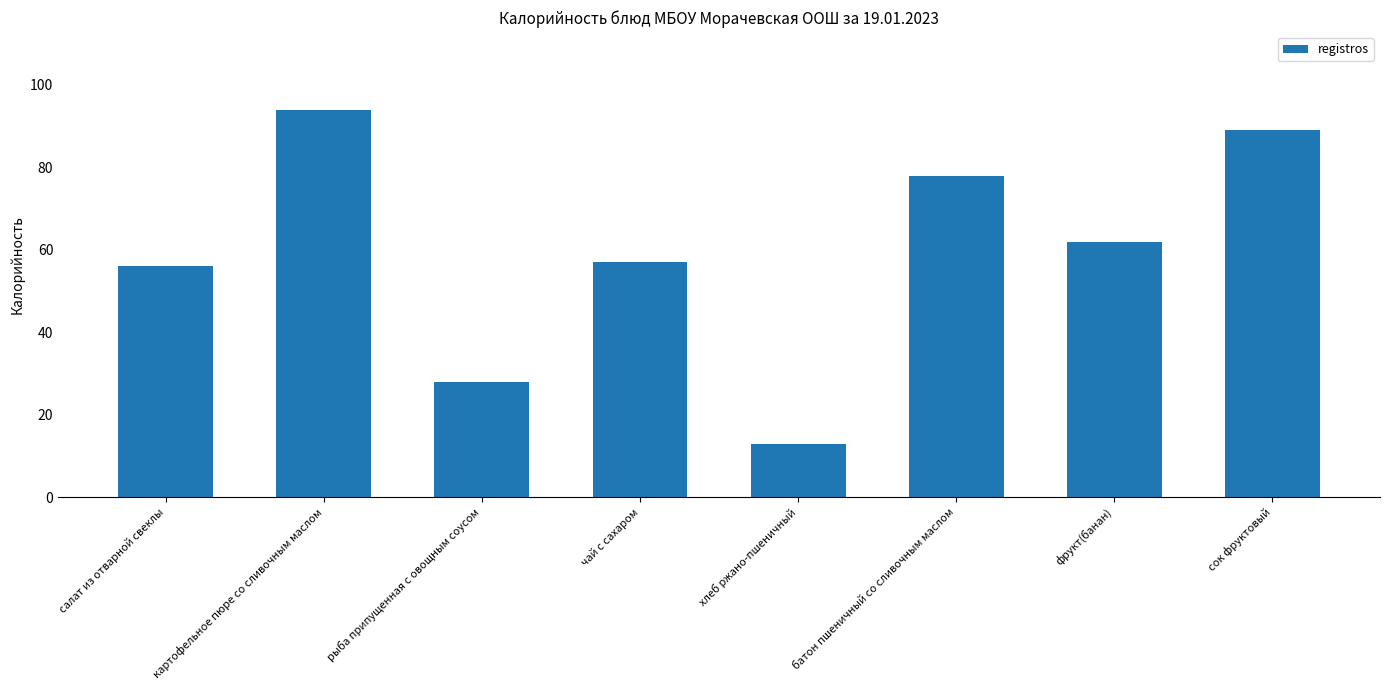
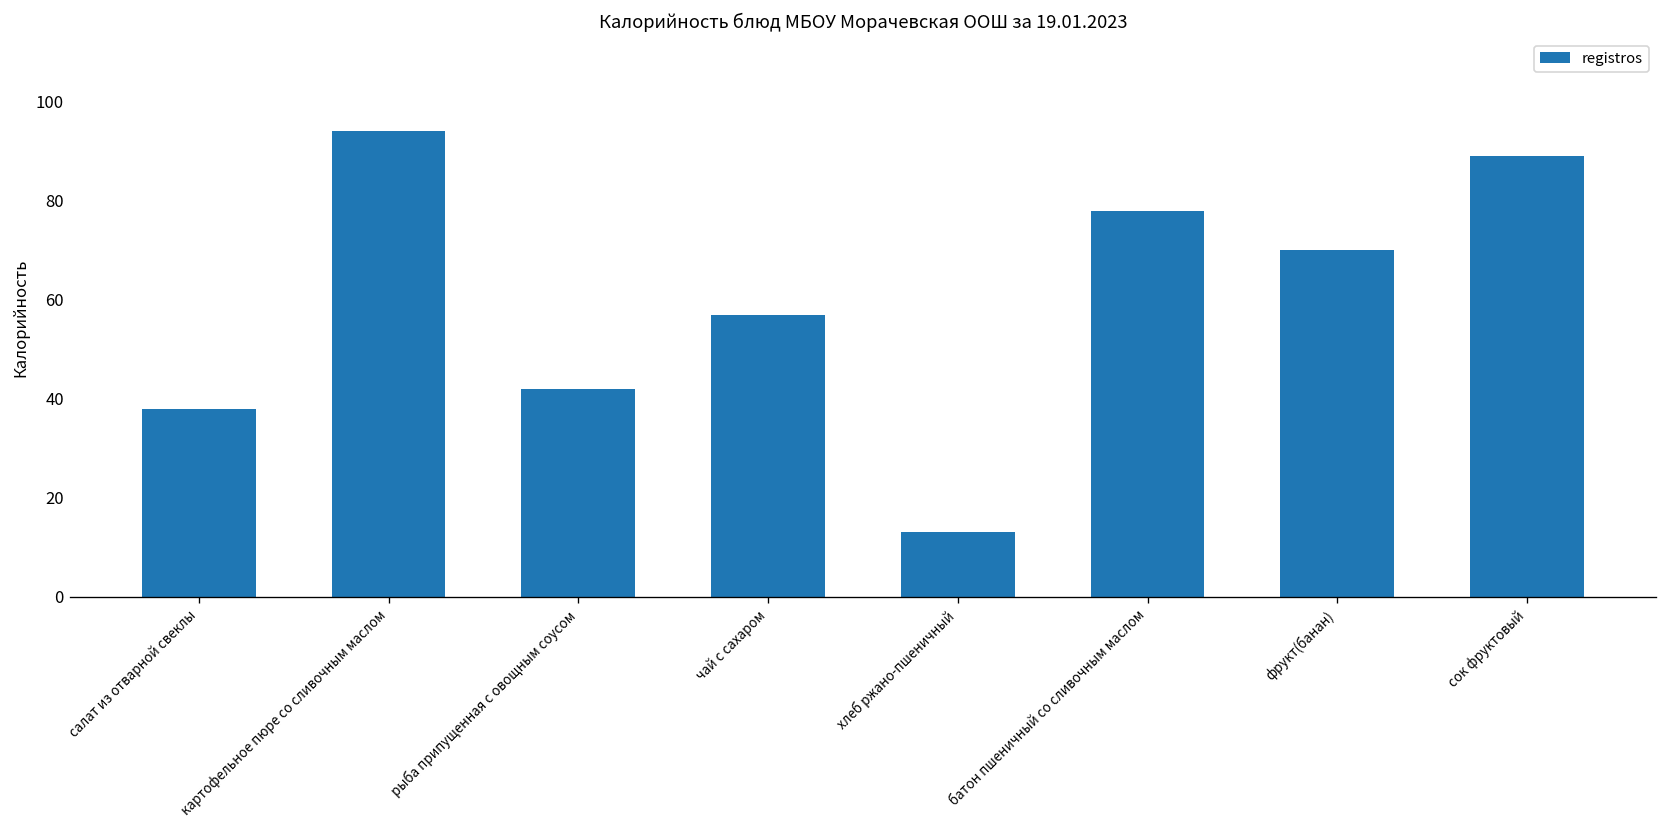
  {
-   "салат из отварной свеклы": 56,
+   "салат из отварной свеклы": 38,
    "картофельное пюре со сливочным маслом": 94,
-   "рыба припущенная с овощным соусом": 28,
+   "рыба припущенная с овощным соусом": 42,
    "чай с сахаром": 57,
    "хлеб ржано-пшеничный": 13,
    "батон пшеничный со сливочным маслом": 78,
-   "фрукт(банан)": 62,
+   "фрукт(банан)": 70,
    "сок фруктовый": 89
  }
